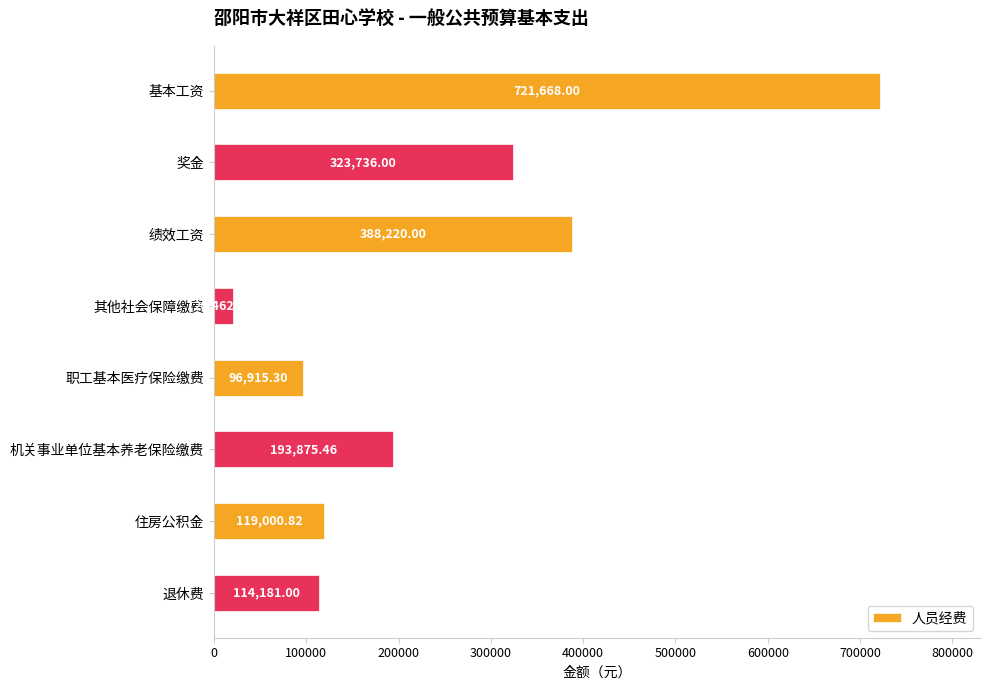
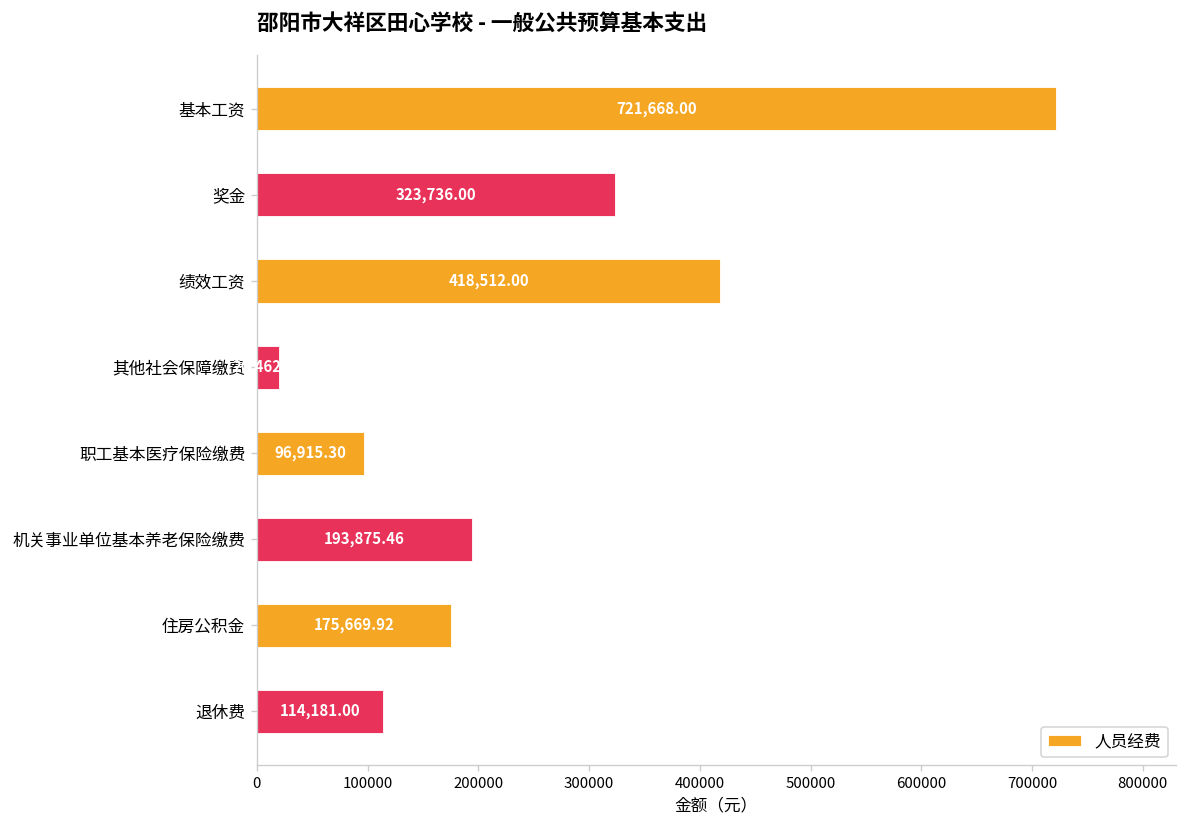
  {
    "基本工资": "721,668.00",
    "奖金": "323,736.00",
-   "绩效工资": "388,220.00",
+   "绩效工资": "418,512.00",
    "职工基本医疗保险缴费": "96,915.30",
    "机关事业单位基本养老保险缴费": "193,875.46",
-   "住房公积金": "119,000.82",
+   "住房公积金": "175,669.92",
    "退休费": "114,181.00"
  }
